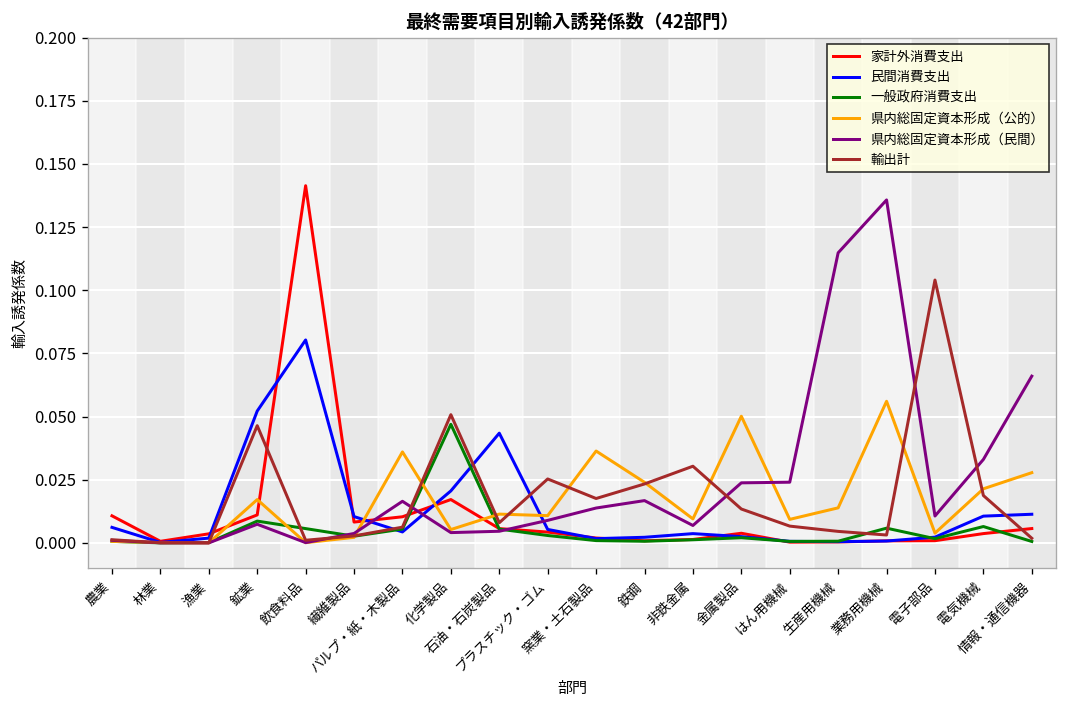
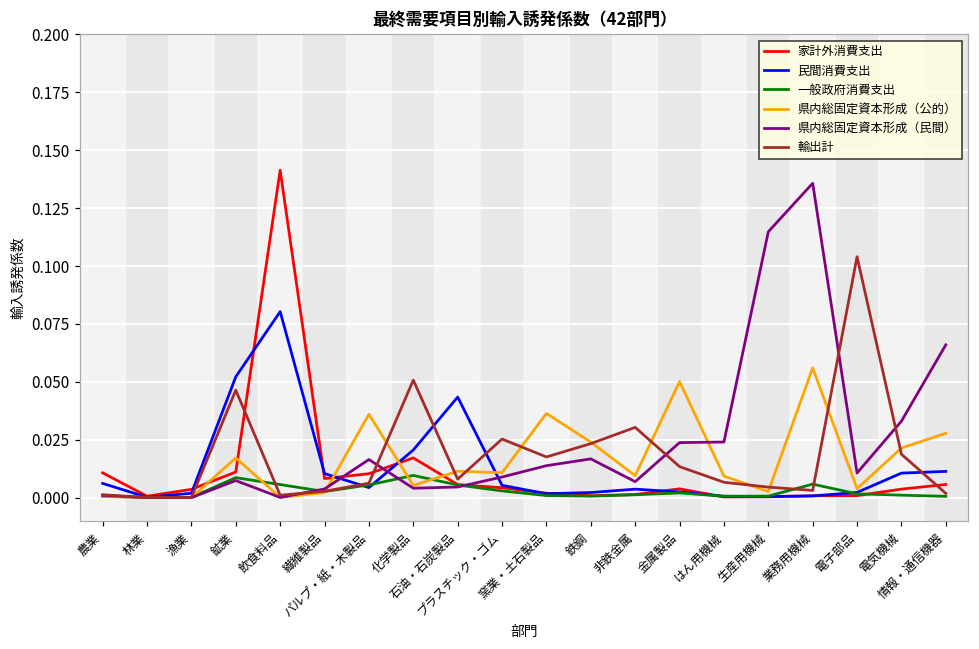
  {
    "家計外消費支出": {
      "農業": 0.011,
      "漁業": 0.004,
      "鉱業": 0.011,
      "飲食料品": 0.141,
      "繊維製品": 0.008,
      "パルプ・紙・木製品": 0.010,
      "化学製品": 0.017,
      "金属製品": 0.004,
      "電気機械": 0.004,
      "情報・通信機器": 0.006
    },
    "民間消費支出": {
      "農業": 0.006,
      "漁業": 0.002,
      "鉱業": 0.052,
      "飲食料品": 0.080,
      "繊維製品": 0.010,
      "化学製品": 0.021,
      "石油・石炭製品": 0.043,
      "鉄鋼": 0.002,
      "非鉄金属": 0.004,
      "電気機械": 0.011,
      "情報・通信機器": 0.011
    },
    "一般政府消費支出": {
      "鉱業": 0.009,
      "飲食料品": 0.006,
-     "化学製品": 0.047,
+     "化学製品": 0.010,
      "プラスチック・ゴム": 0.003,
      "業務用機械": 0.006,
-     "電気機械": 0.006,
+     "電気機械": 0.001,
      "情報・通信機器": 0.001
    },
    "県内総固定資本形成（公的）": {
      "鉱業": 0.017,
      "パルプ・紙・木製品": 0.036,
      "石油・石炭製品": 0.011,
      "プラスチック・ゴム": 0.011,
      "窯業・土石製品": 0.036,
      "非鉄金属": 0.010,
      "金属製品": 0.050,
      "はん用機械": 0.009,
-     "生産用機械": 0.014,
+     "生産用機械": 0.003,
      "業務用機械": 0.056,
      "電子部品": 0.004,
      "電気機械": 0.021,
      "情報・通信機器": 0.028
    },
    "県内総固定資本形成（民間）": {
      "鉱業": 0.007,
      "パルプ・紙・木製品": 0.016,
      "プラスチック・ゴム": 0.009,
      "窯業・土石製品": 0.014,
      "鉄鋼": 0.017,
      "非鉄金属": 0.007,
      "金属製品": 0.024,
      "はん用機械": 0.024,
      "生産用機械": 0.115,
      "業務用機械": 0.136,
      "電子部品": 0.011,
      "電気機械": 0.033,
      "情報・通信機器": 0.066
    },
    "輸出計": {
      "鉱業": 0.046,
      "化学製品": 0.051,
      "石油・石炭製品": 0.008,
      "プラスチック・ゴム": 0.025,
      "窯業・土石製品": 0.018,
      "非鉄金属": 0.030,
      "金属製品": 0.013,
      "はん用機械": 0.007,
      "生産用機械": 0.005,
      "業務用機械": 0.003,
      "電子部品": 0.104,
      "電気機械": 0.019,
      "情報・通信機器": 0.002
    }
  }
